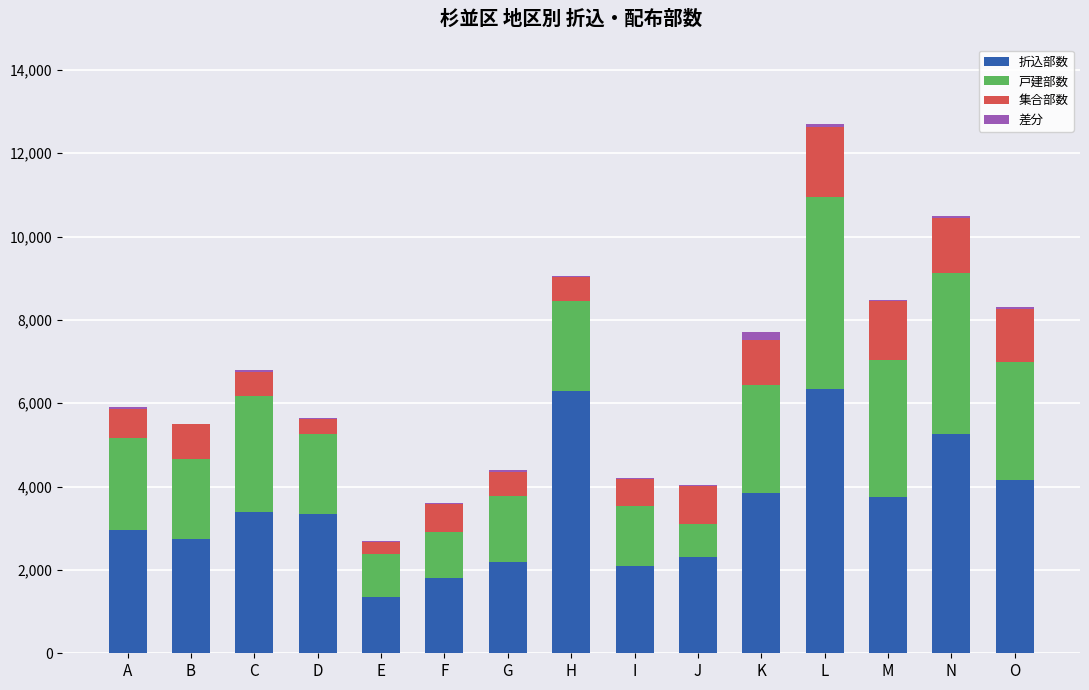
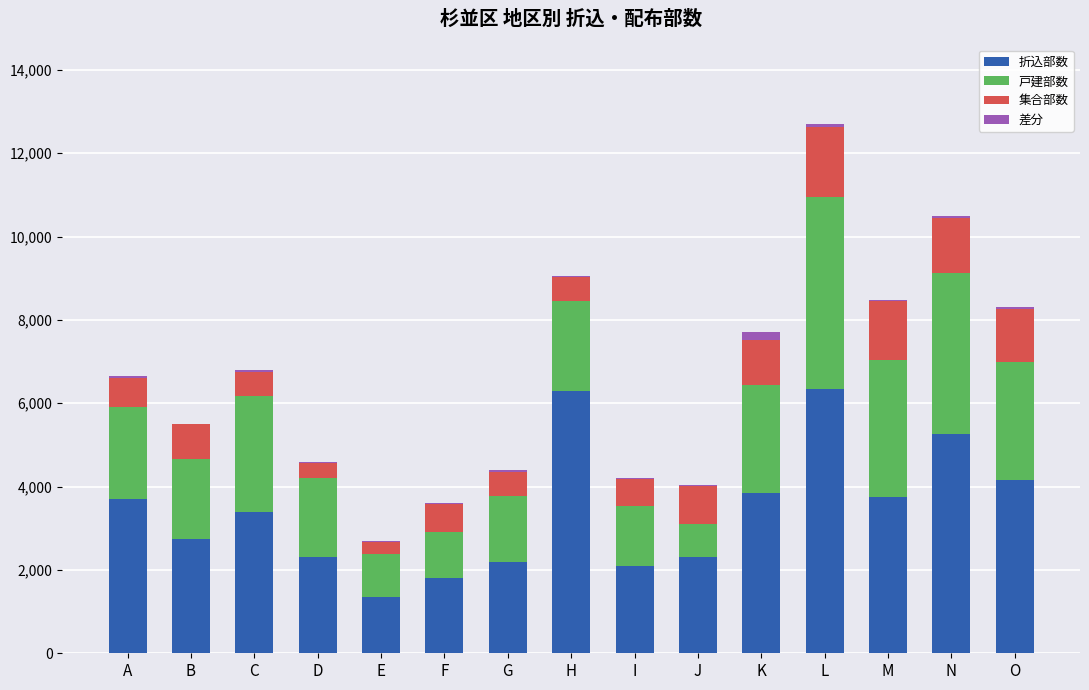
  {
    "折込部数": {
-     "A": "3,000",
+     "A": "3,700",
      "B": "2,800",
      "C": "3,400",
-     "D": "3,400",
+     "D": "2,300",
      "E": "1,400",
      "F": "1,800",
      "G": "2,200",
      "H": "6,300",
      "I": "2,100",
      "J": "2,300",
      "K": "3,900",
      "L": "6,400",
      "M": "3,800",
      "N": "5,300",
      "O": "4,200"
    },
    "戸建部数": {
      "A": "2,200",
      "B": "1,900",
      "C": "2,800",
      "D": "1,900",
      "E": "1,000",
      "F": "1,100",
      "G": "1,600",
      "H": "2,100",
      "I": "1,400",
      "J": "800",
      "K": "2,600",
      "L": "4,600",
      "M": "3,300",
      "N": "3,900",
      "O": "2,800"
    },
    "集合部数": {
      "A": "700",
      "B": "800",
      "C": "600",
      "D": "400",
      "E": "300",
      "F": "700",
      "G": "600",
      "H": "600",
      "I": "700",
      "J": "900",
      "K": "1,100",
      "L": "1,700",
      "M": "1,400",
      "N": "1,300",
      "O": "1,300"
    },
    "差分": {
      "K": "200",
      "L": "100",
      "N": "100"
    }
  }
